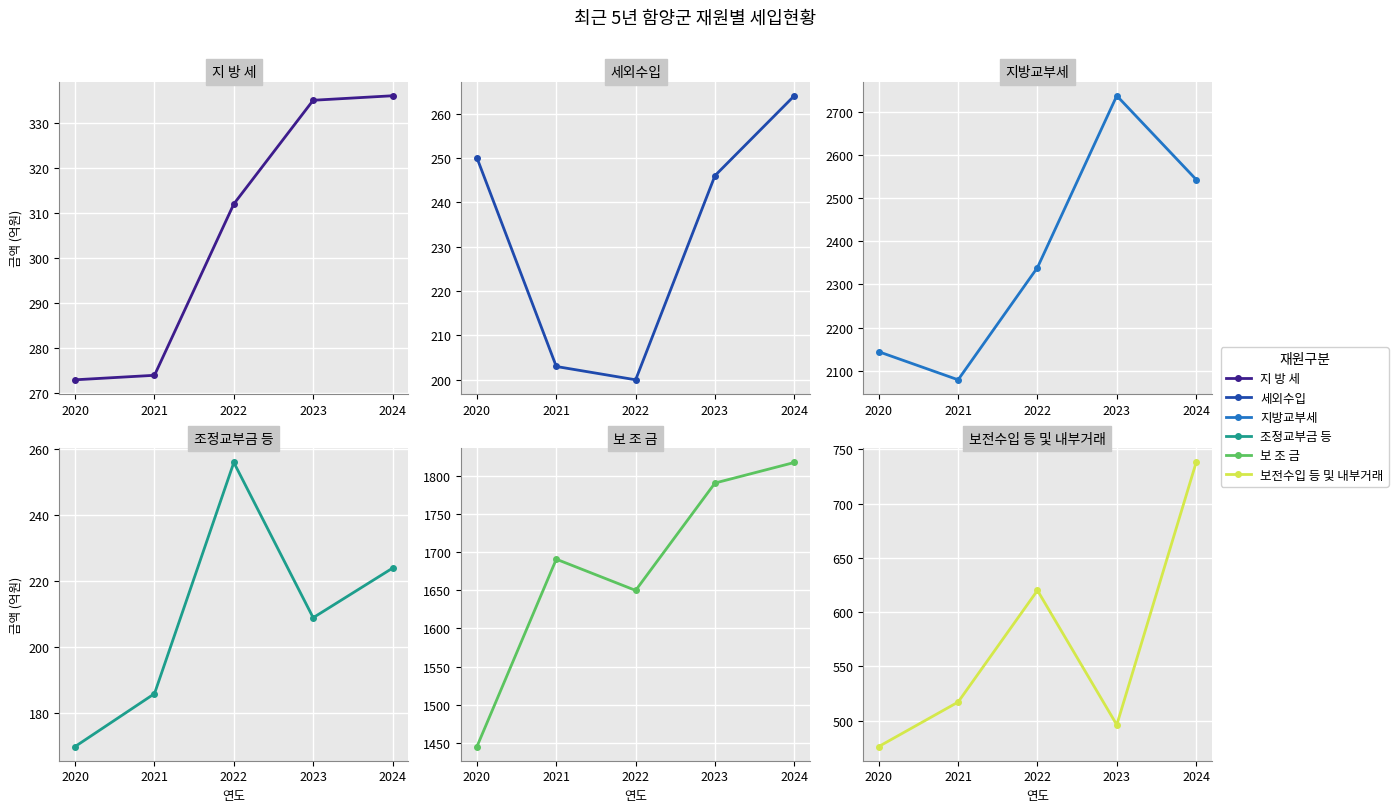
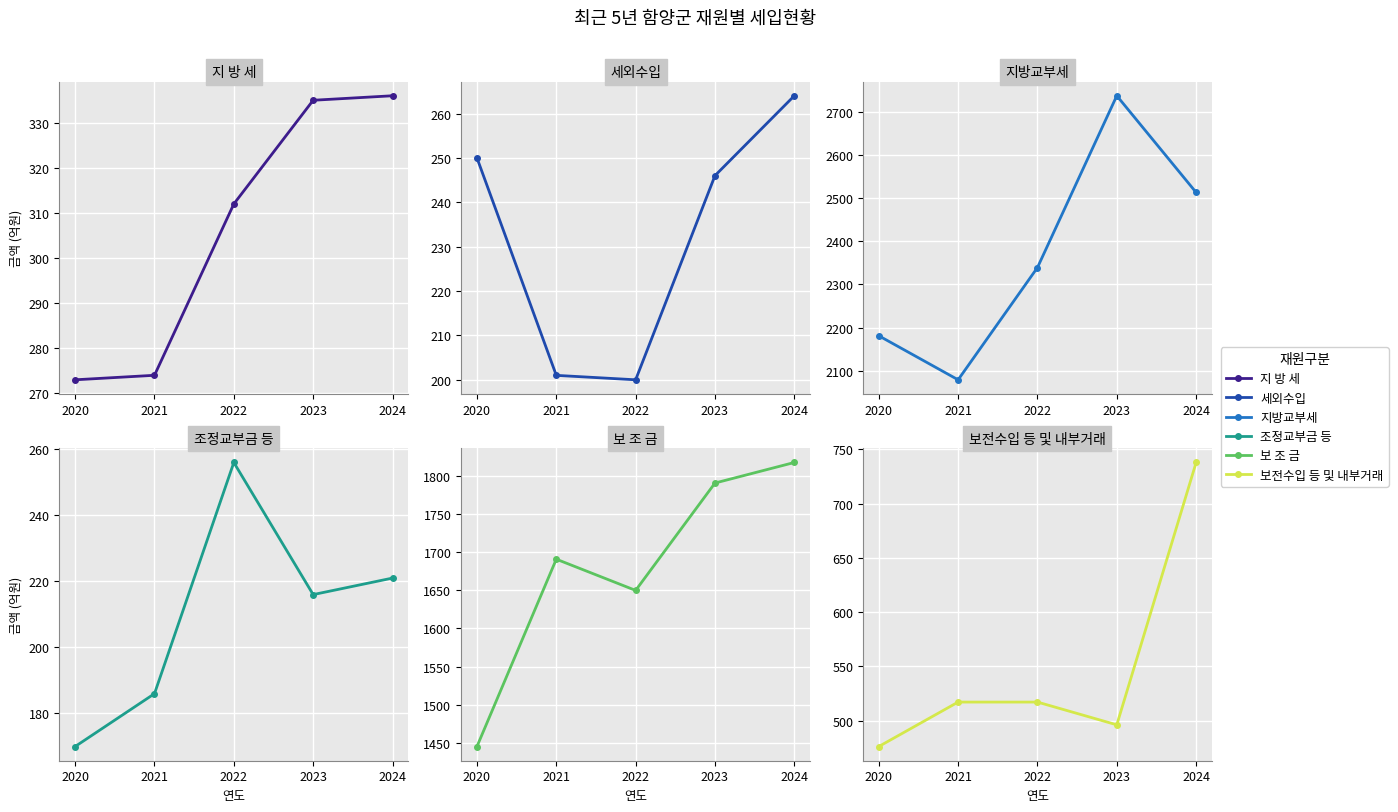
  {
    "지 방 세": {
      "2020": 273,
      "2021": 274,
      "2022": 312,
      "2023": 335,
      "2024": 336
    },
    "세외수입": {
      "2020": 250,
-     "2021": 203,
+     "2021": 201,
      "2022": 200,
      "2023": 246,
      "2024": 264
    },
    "지방교부세": {
-     "2020": 2140,
+     "2020": 2180,
      "2021": 2080,
      "2022": 2340,
      "2023": 2740,
-     "2024": 2540
+     "2024": 2510
    },
    "조정교부금 등": {
      "2020": 170,
      "2021": 186,
      "2022": 256,
-     "2023": 209,
-     "2024": 224
+     "2023": 216,
+     "2024": 221
    },
    "보 조 금": {
      "2020": 1450,
      "2021": 1690,
      "2022": 1650,
      "2023": 1790,
      "2024": 1820
    },
    "보전수입 등 및 내부거래": {
      "2020": 476,
      "2021": 517,
-     "2022": 620,
+     "2022": 517,
      "2023": 496,
      "2024": 738
    }
  }
